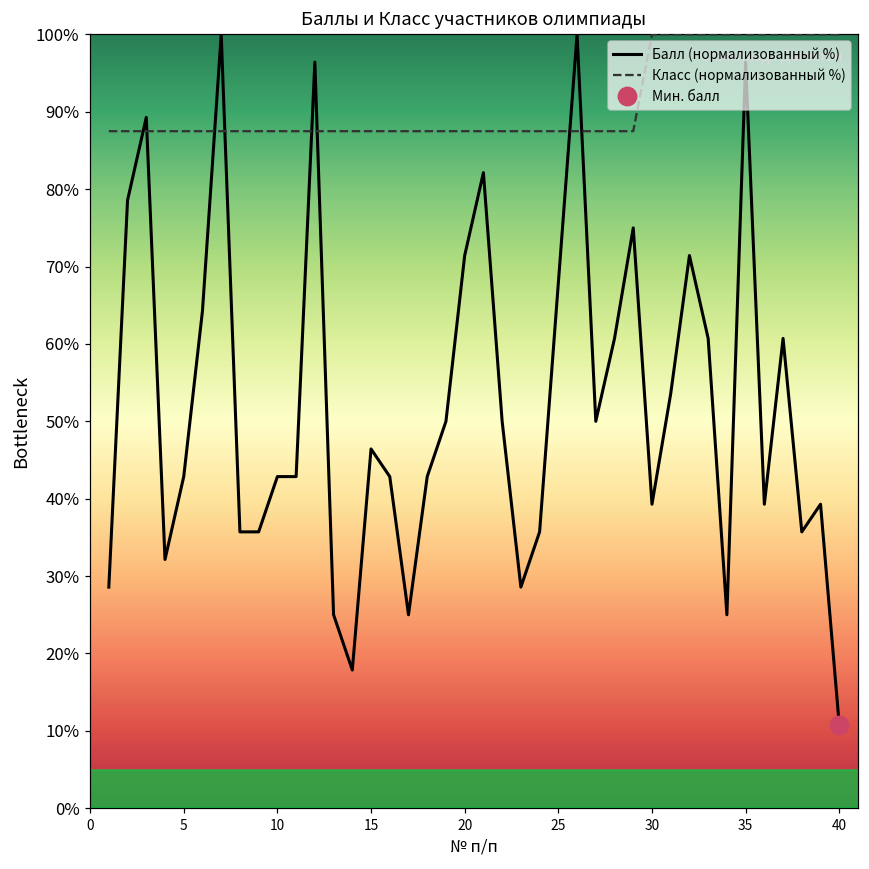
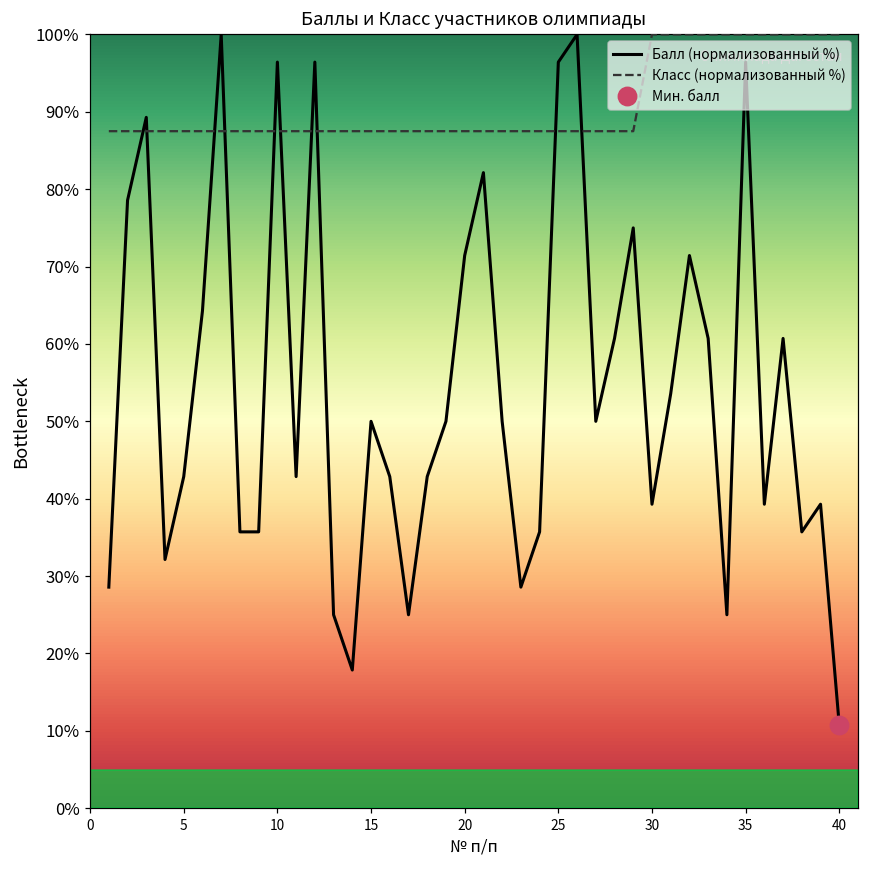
  {
    "Балл (нормализованный %)": {
      "5": "43%",
-     "10": "43%",
-     "15": "46%",
+     "10": "96%",
+     "15": "50%",
      "20": "71%",
-     "25": "68%",
+     "25": "96%",
      "30": "39%"
    },
    "Класс (нормализованный %)": {
      "5": "88%",
      "10": "88%",
      "15": "88%",
      "20": "88%",
      "25": "88%",
      "30": "100%",
      "35": "100%",
      "40": "100%"
    }
  }
